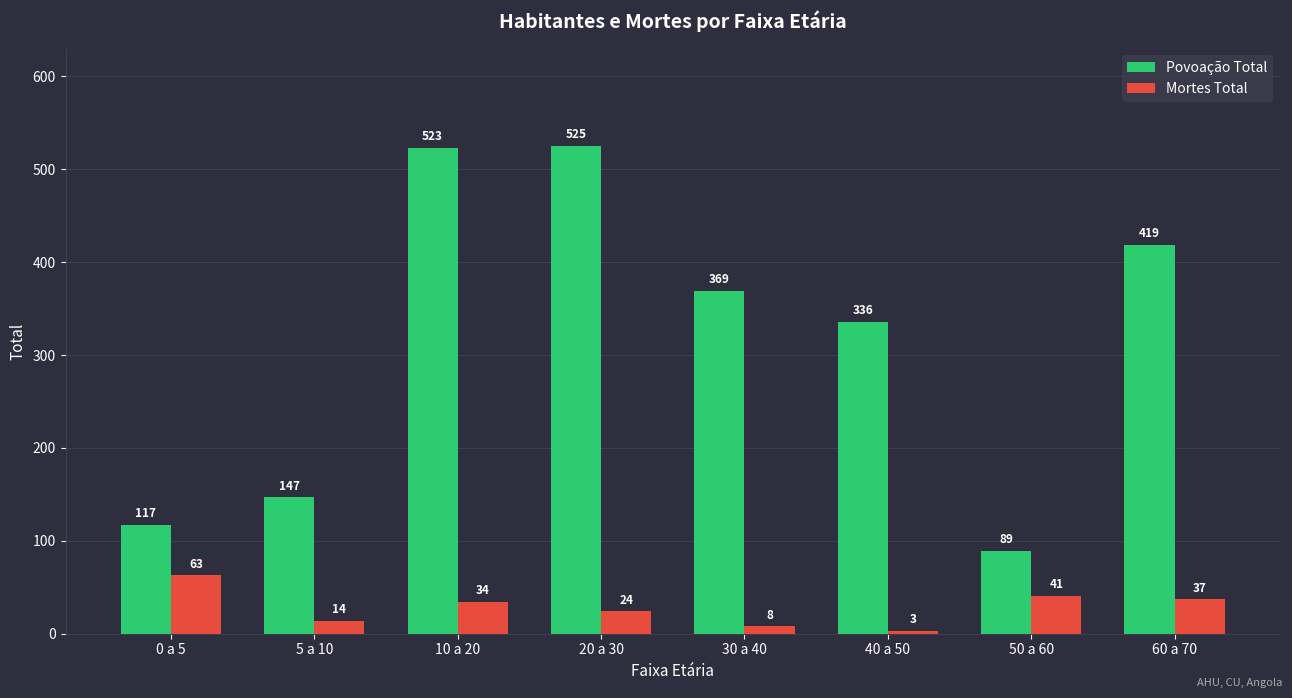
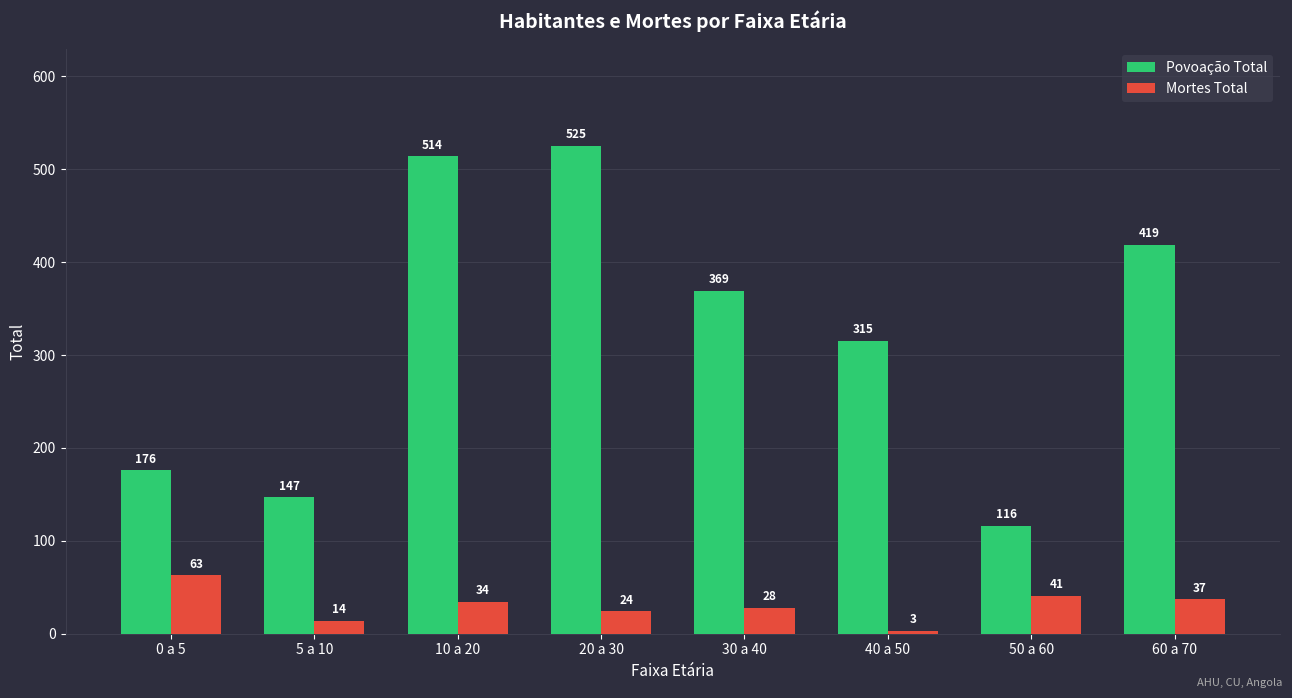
  {
    "Povoação Total": {
-     "0 a 5": 117,
+     "0 a 5": 176,
      "5 a 10": 147,
-     "10 a 20": 523,
+     "10 a 20": 514,
      "20 a 30": 525,
      "30 a 40": 369,
-     "40 a 50": 336,
-     "50 a 60": 89,
+     "40 a 50": 315,
+     "50 a 60": 116,
      "60 a 70": 419
    },
    "Mortes Total": {
      "0 a 5": 63,
      "5 a 10": 14,
      "10 a 20": 34,
      "20 a 30": 24,
-     "30 a 40": 8,
+     "30 a 40": 28,
      "40 a 50": 3,
      "50 a 60": 41,
      "60 a 70": 37
    }
  }
